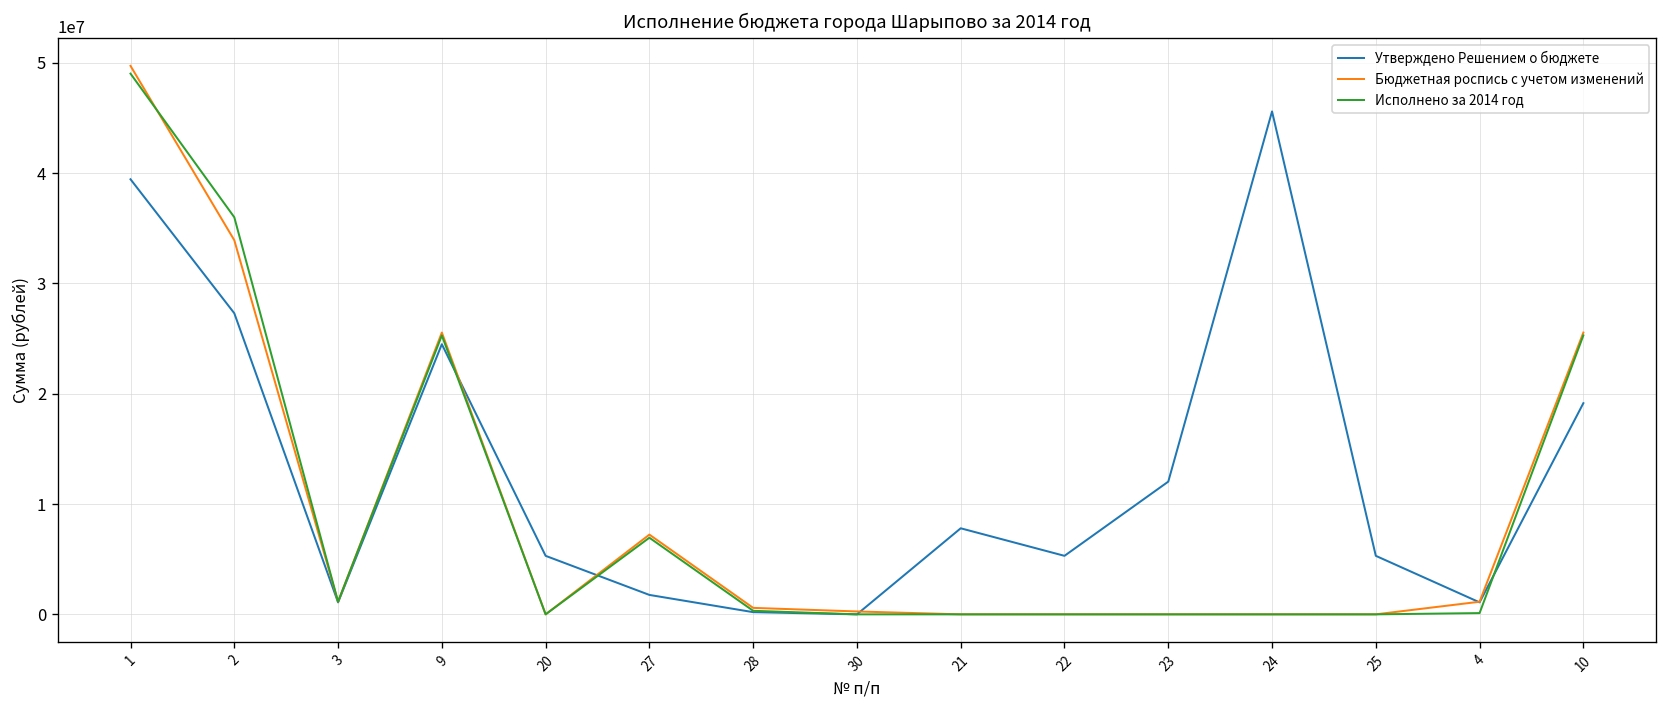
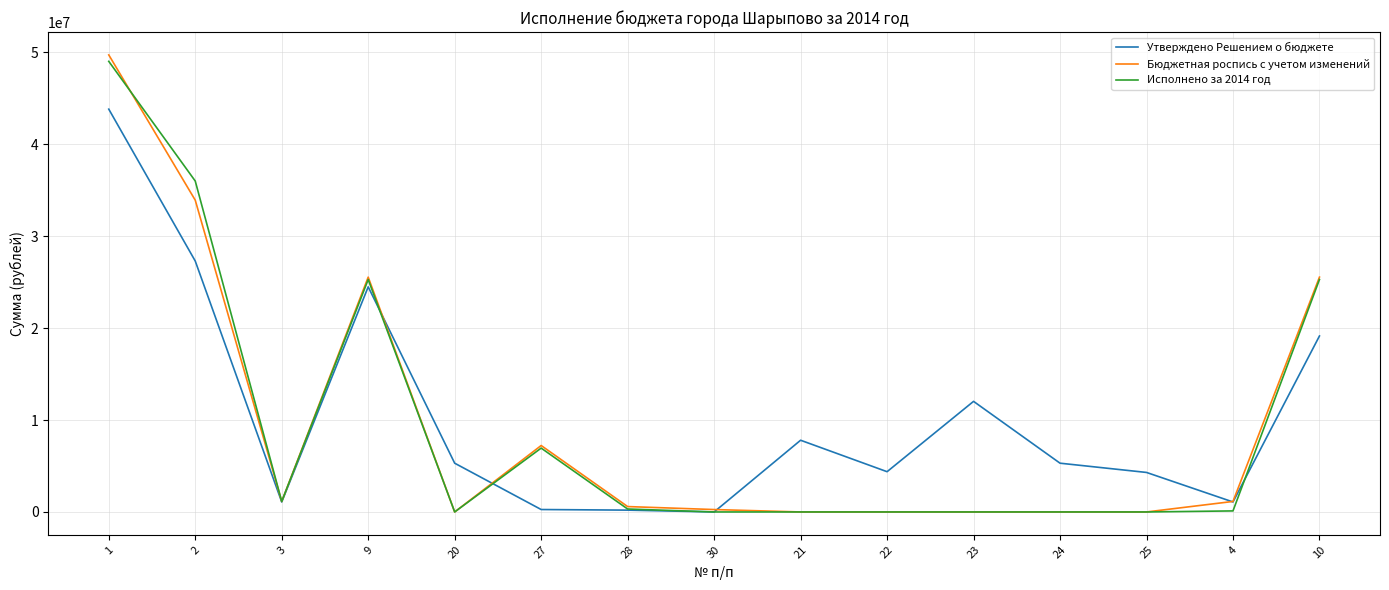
  {
    "Утверждено Решением о бюджете": {
-     "1": 39000000,
+     "1": 44000000,
      "2": 27000000,
      "9": 24000000,
      "20": 5000000,
-     "27": 2000000,
+     "27": 0,
      "21": 8000000,
-     "22": 5000000,
+     "22": 4000000,
      "23": 12000000,
-     "24": 46000000,
-     "25": 5000000,
+     "24": 5000000,
+     "25": 4000000,
      "10": 19000000
    },
    "Бюджетная роспись с учетом изменений": {
      "1": 50000000,
      "2": 34000000,
      "27": 7000000
    },
    "Исполнено за 2014 год": {
      "1": 49000000,
      "2": 36000000,
      "27": 7000000,
      "4": 0
    }
  }
